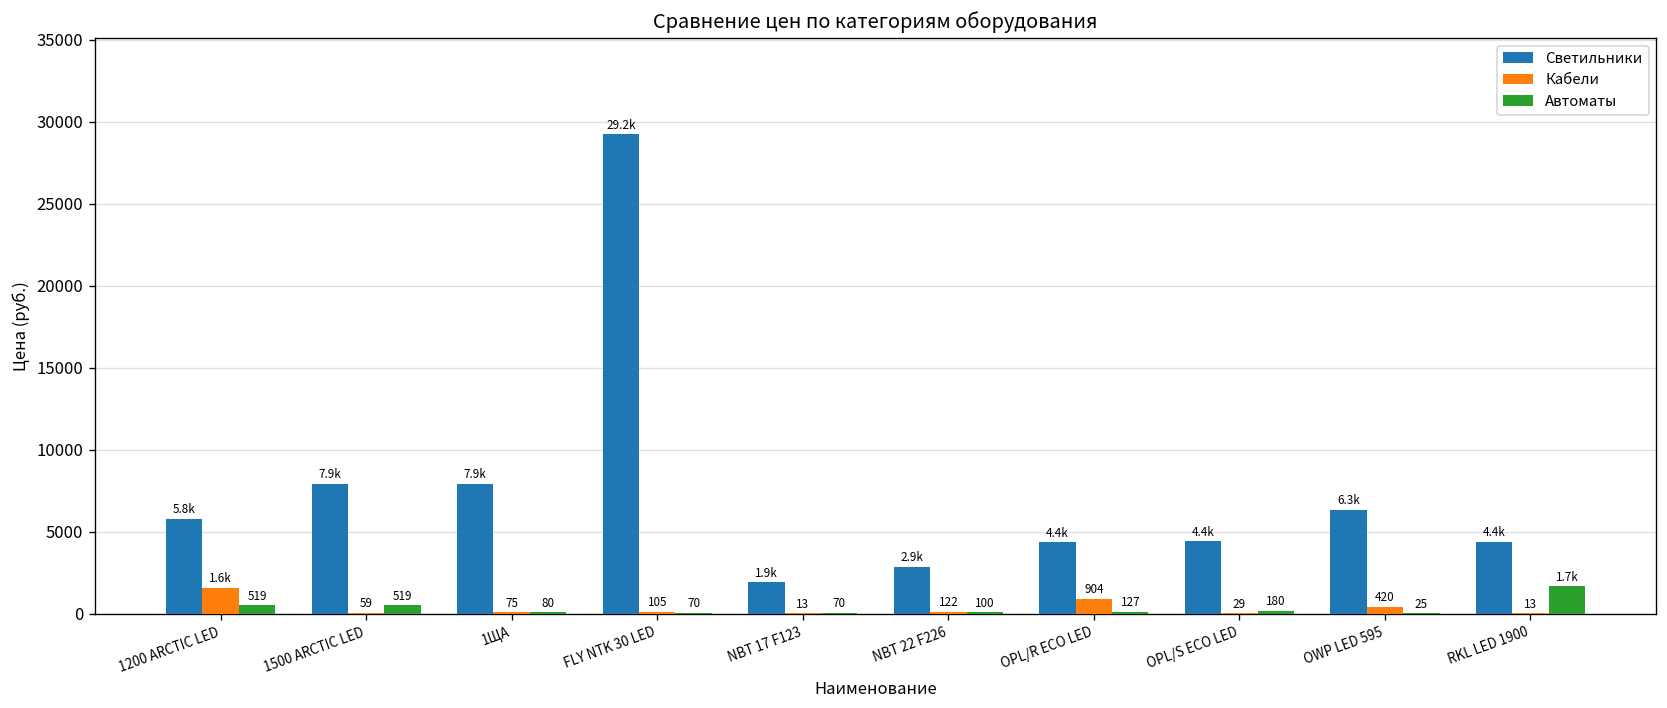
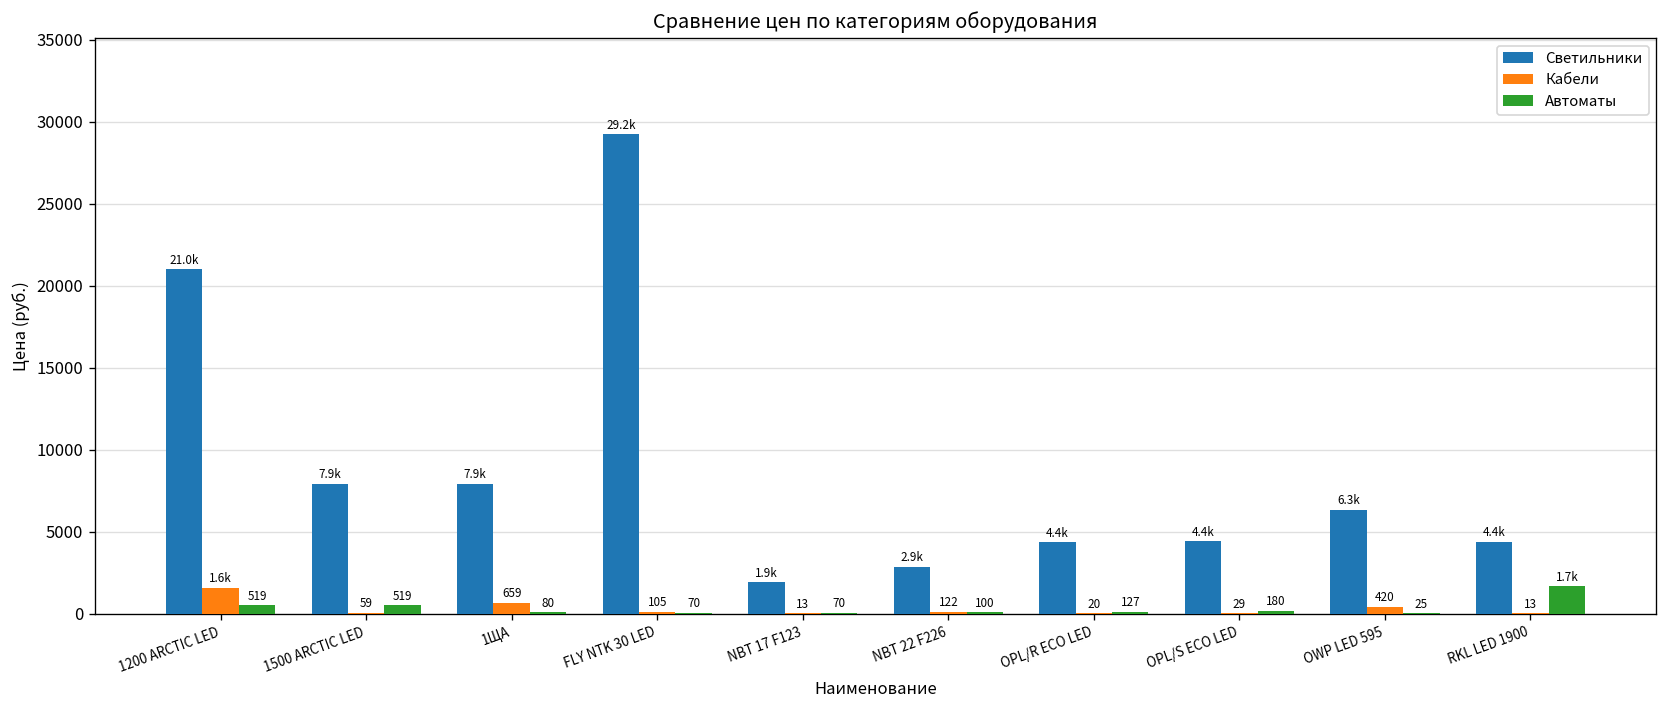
  {
    "Светильники": {
-     "1200 ARCTIC LED": "5.8k",
+     "1200 ARCTIC LED": "21.0k",
      "1500 ARCTIC LED": "7.9k",
      "1ЩА": "7.9k",
      "FLY NTK 30 LED": "29.2k",
      "NBT 17 F123": "1.9k",
      "NBT 22 F226": "2.9k",
      "OPL/R ECO LED": "4.4k",
      "OPL/S ECO LED": "4.4k",
      "OWP LED 595": "6.3k",
      "RKL LED 1900": "4.4k"
    },
    "Кабели": {
      "1200 ARCTIC LED": "1.6k",
      "1500 ARCTIC LED": "59",
-     "1ЩА": "75",
+     "1ЩА": "659",
      "FLY NTK 30 LED": "105",
      "NBT 17 F123": "13",
      "NBT 22 F226": "122",
-     "OPL/R ECO LED": "904",
+     "OPL/R ECO LED": "20",
      "OPL/S ECO LED": "29",
      "OWP LED 595": "420",
      "RKL LED 1900": "13"
    },
    "Автоматы": {
      "1200 ARCTIC LED": "519",
      "1500 ARCTIC LED": "519",
      "1ЩА": "80",
      "FLY NTK 30 LED": "70",
      "NBT 17 F123": "70",
      "NBT 22 F226": "100",
      "OPL/R ECO LED": "127",
      "OPL/S ECO LED": "180",
      "OWP LED 595": "25",
      "RKL LED 1900": "1.7k"
    }
  }
